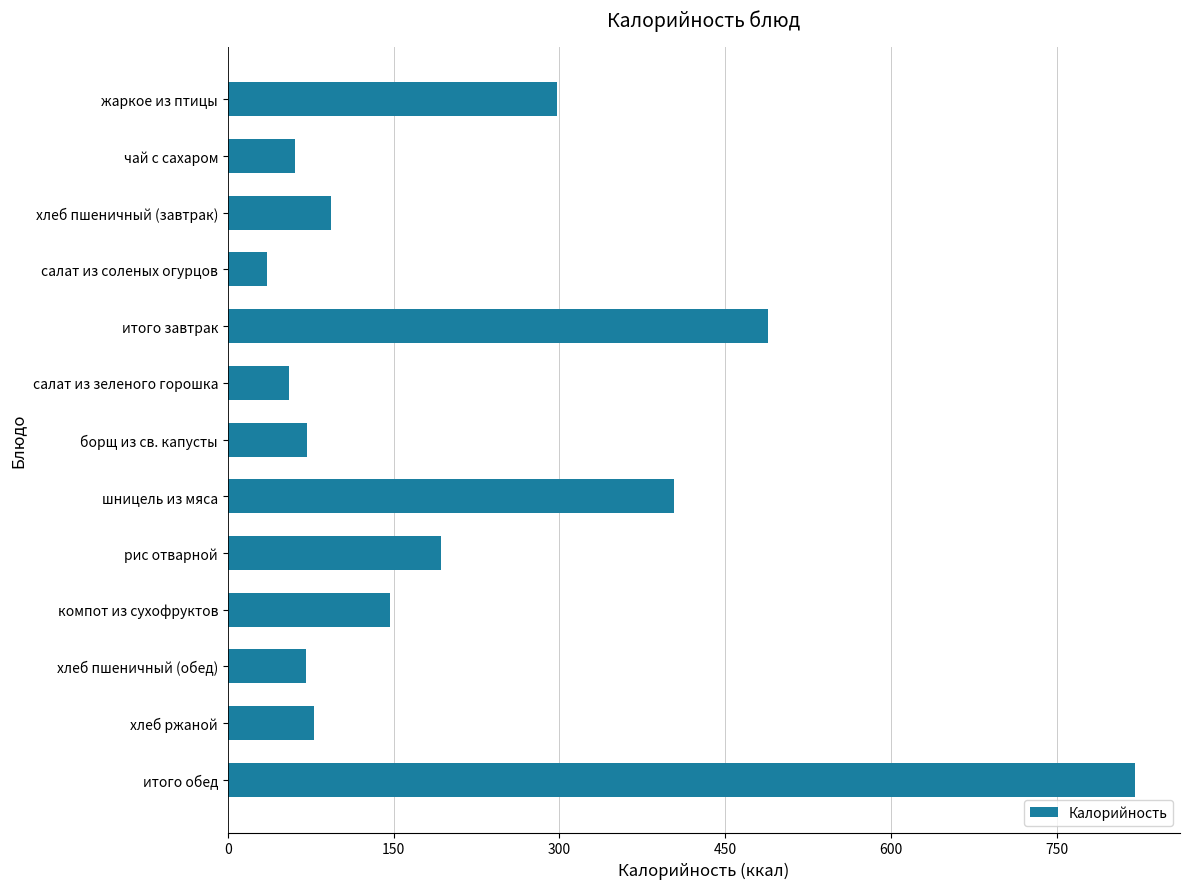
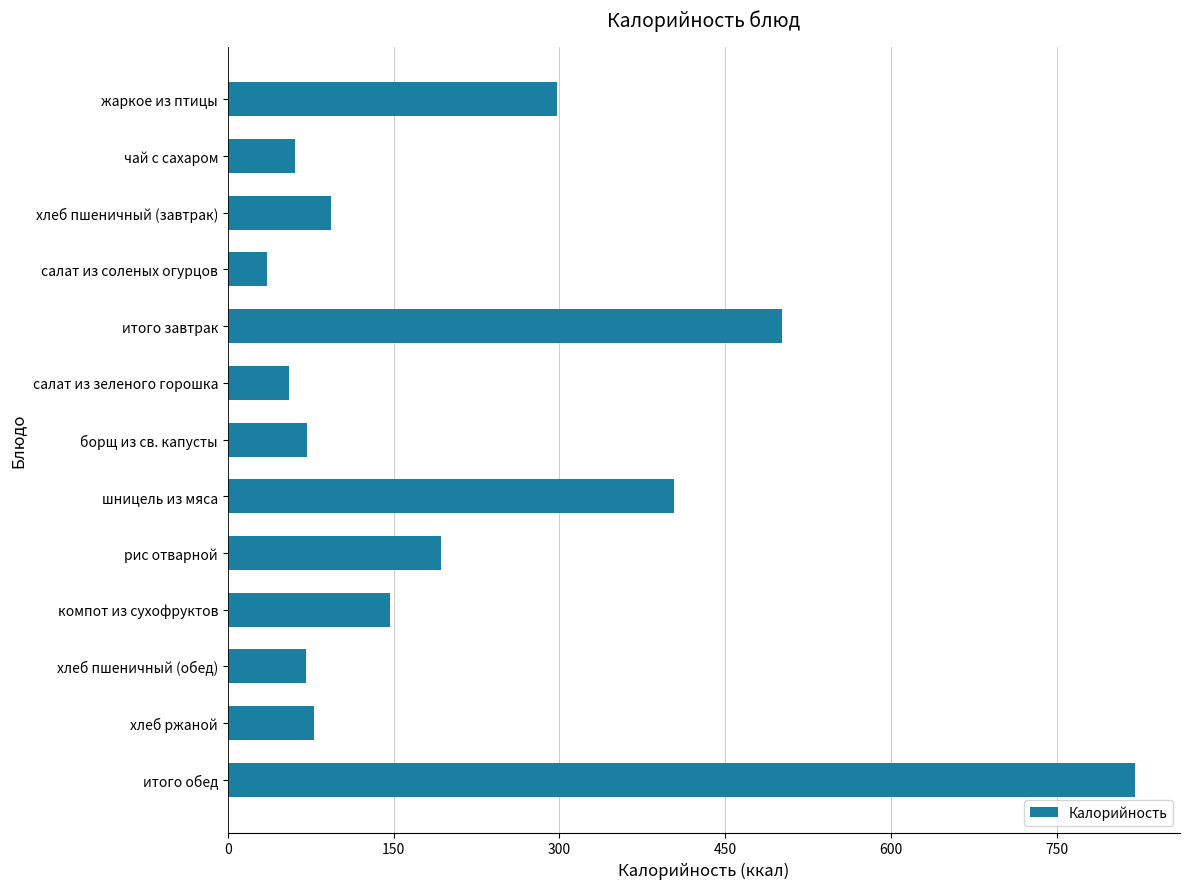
  {
    "жаркое из птицы": 298,
    "чай с сахаром": 61,
    "хлеб пшеничный (завтрак)": 94,
    "салат из соленых огурцов": 36,
-   "итого завтрак": 489,
+   "итого завтрак": 501,
    "салат из зеленого горошка": 55,
    "борщ из св. капусты": 71,
    "шницель из мяса": 403,
    "рис отварной": 193,
    "компот из сухофруктов": 147,
    "хлеб пшеничный (обед)": 71,
    "хлеб ржаной": 78,
    "итого обед": 821
  }
